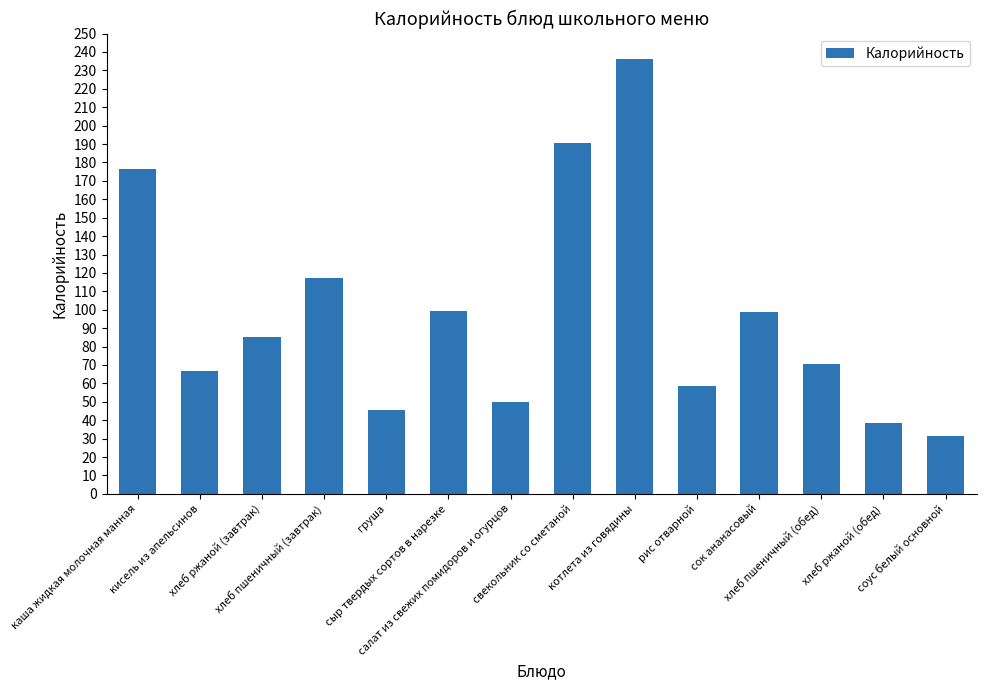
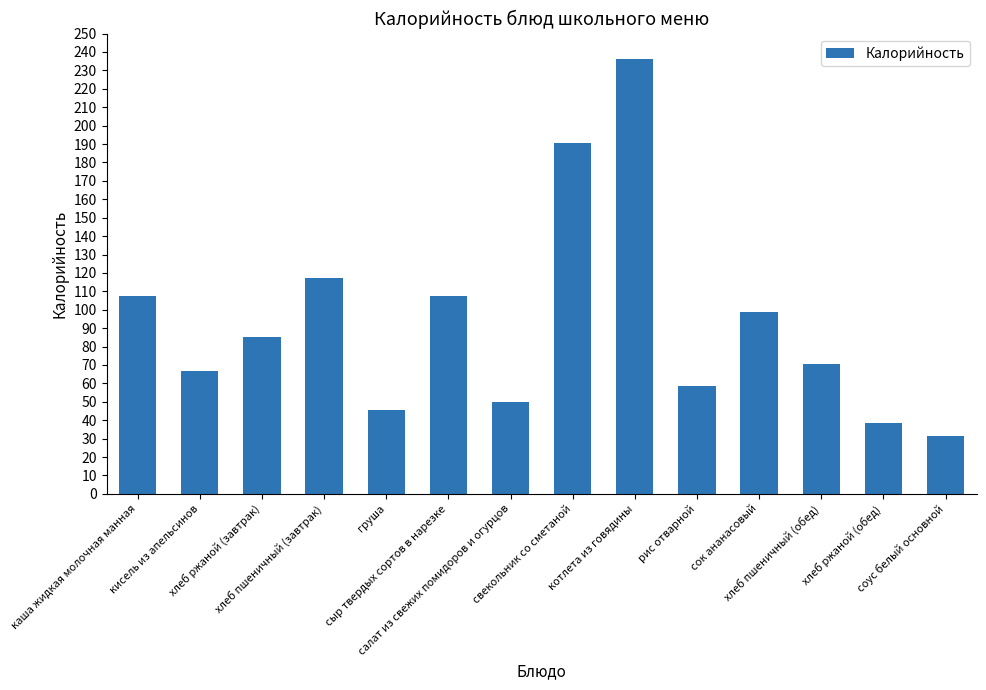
  {
-   "каша жидкая молочная манная": 176,
+   "каша жидкая молочная манная": 108,
    "кисель из апельсинов": 67,
    "хлеб ржаной (завтрак)": 85,
    "хлеб пшеничный (завтрак)": 117,
    "груша": 46,
-   "сыр твердых сортов в нарезке": 99,
+   "сыр твердых сортов в нарезке": 108,
    "салат из свежих помидоров и огурцов": 50,
    "свекольник со сметаной": 190,
    "котлета из говядины": 236,
    "рис отварной": 59,
    "сок ананасовый": 99,
    "хлеб пшеничный (обед)": 70,
    "хлеб ржаной (обед)": 39,
    "соус белый основной": 31
  }
